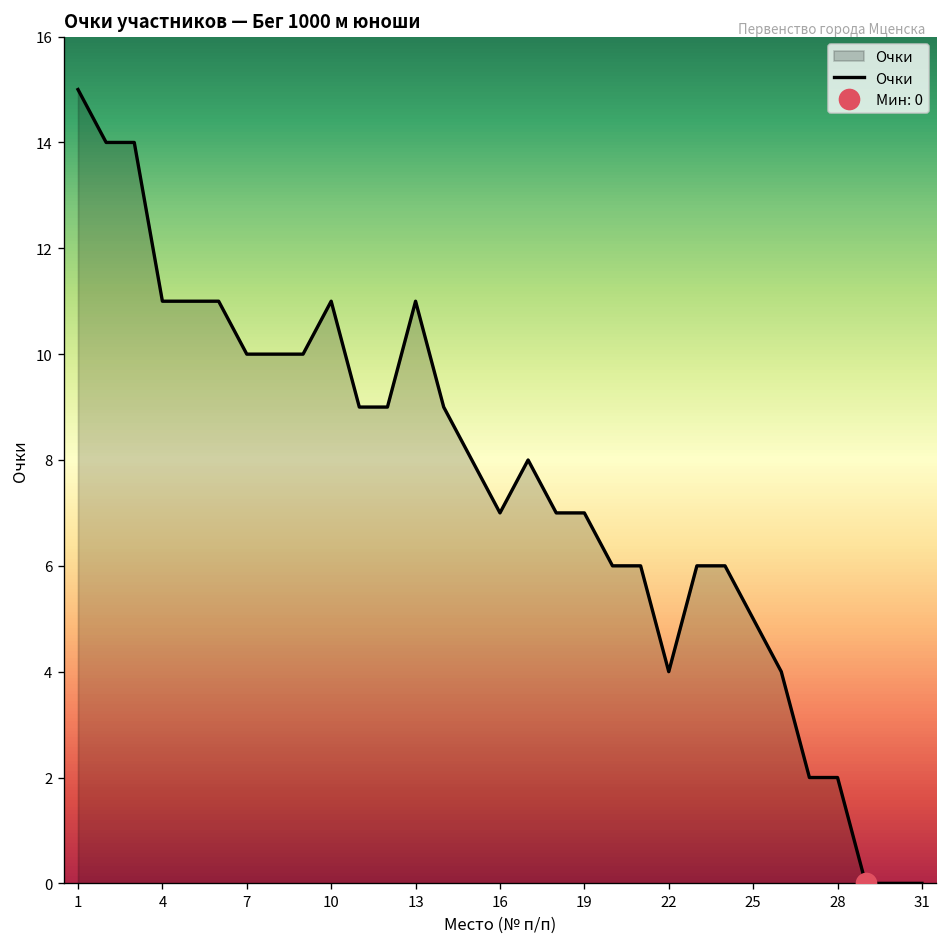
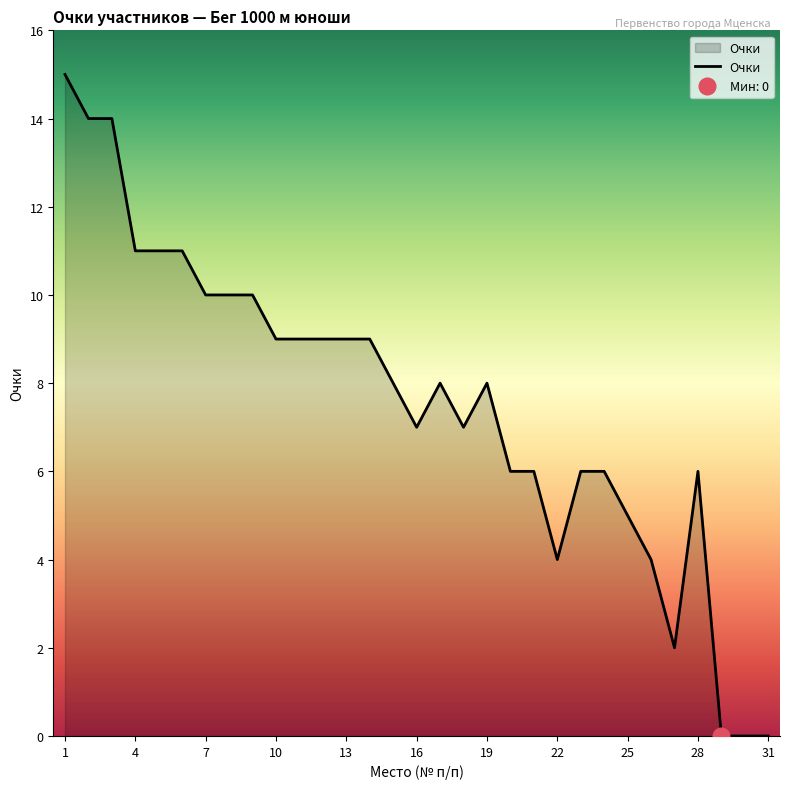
  {
    "Очки": {
      "1": 15,
      "4": 11,
      "7": 10,
-     "10": 11,
-     "13": 11,
+     "10": 9,
+     "13": 9,
      "16": 7,
-     "19": 7,
+     "19": 8,
      "22": 4,
      "25": 5,
-     "28": 2,
+     "28": 6,
      "31": 0
    }
  }
